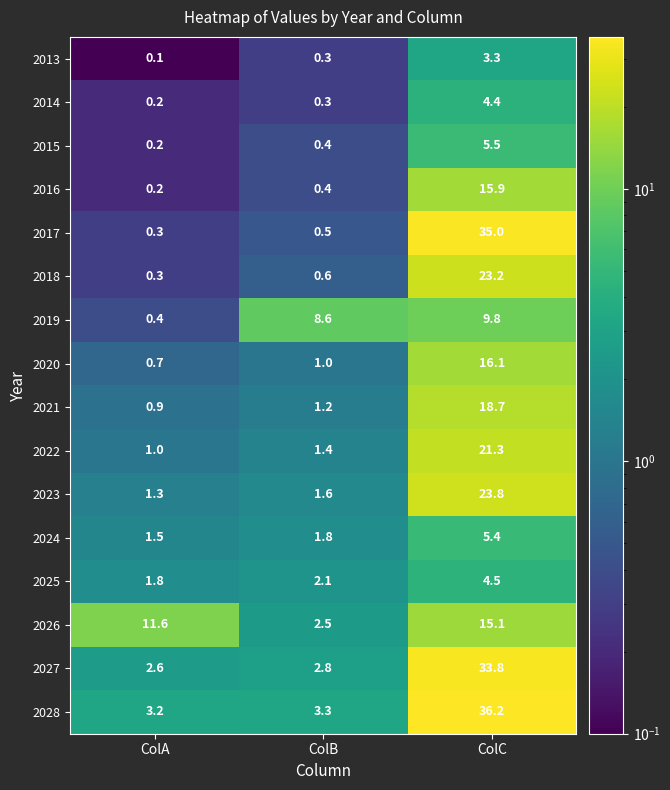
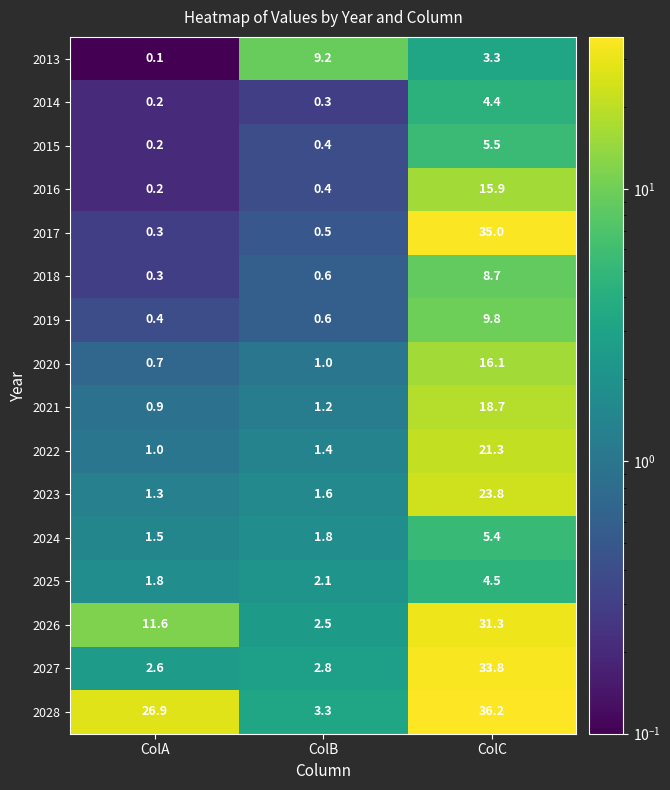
  {
    "2013": {
      "ColA": 0.1,
-     "ColB": 0.3,
+     "ColB": 9.2,
      "ColC": 3.3
    },
    "2014": {
      "ColA": 0.2,
      "ColB": 0.3,
      "ColC": 4.4
    },
    "2015": {
      "ColA": 0.2,
      "ColB": 0.4,
      "ColC": 5.5
    },
    "2016": {
      "ColA": 0.2,
      "ColB": 0.4,
      "ColC": 15.9
    },
    "2017": {
      "ColA": 0.3,
      "ColB": 0.5,
      "ColC": 35.0
    },
    "2018": {
      "ColA": 0.3,
      "ColB": 0.6,
-     "ColC": 23.2
+     "ColC": 8.7
    },
    "2019": {
      "ColA": 0.4,
-     "ColB": 8.6,
+     "ColB": 0.6,
      "ColC": 9.8
    },
    "2020": {
      "ColA": 0.7,
      "ColB": 1.0,
      "ColC": 16.1
    },
    "2021": {
      "ColA": 0.9,
      "ColB": 1.2,
      "ColC": 18.7
    },
    "2022": {
      "ColA": 1.0,
      "ColB": 1.4,
      "ColC": 21.3
    },
    "2023": {
      "ColA": 1.3,
      "ColB": 1.6,
      "ColC": 23.8
    },
    "2024": {
      "ColA": 1.5,
      "ColB": 1.8,
      "ColC": 5.4
    },
    "2025": {
      "ColA": 1.8,
      "ColB": 2.1,
      "ColC": 4.5
    },
    "2026": {
      "ColA": 11.6,
      "ColB": 2.5,
-     "ColC": 15.1
+     "ColC": 31.3
    },
    "2027": {
      "ColA": 2.6,
      "ColB": 2.8,
      "ColC": 33.8
    },
    "2028": {
-     "ColA": 3.2,
+     "ColA": 26.9,
      "ColB": 3.3,
      "ColC": 36.2
    }
  }
